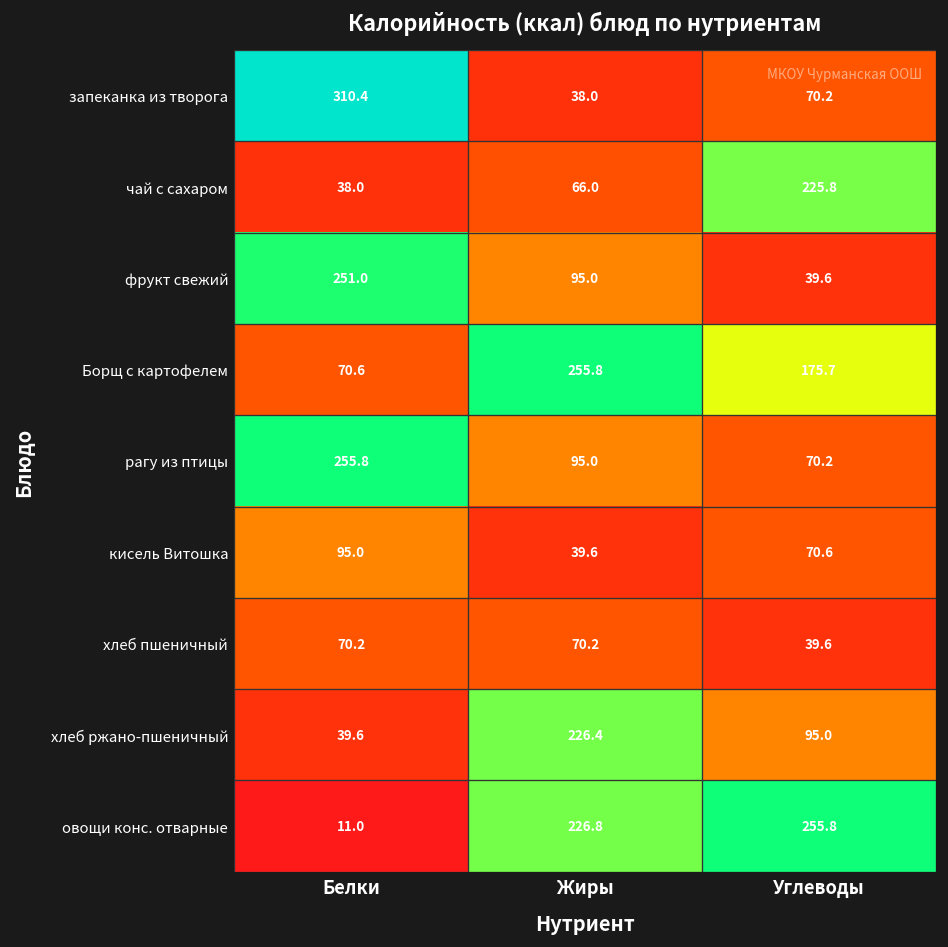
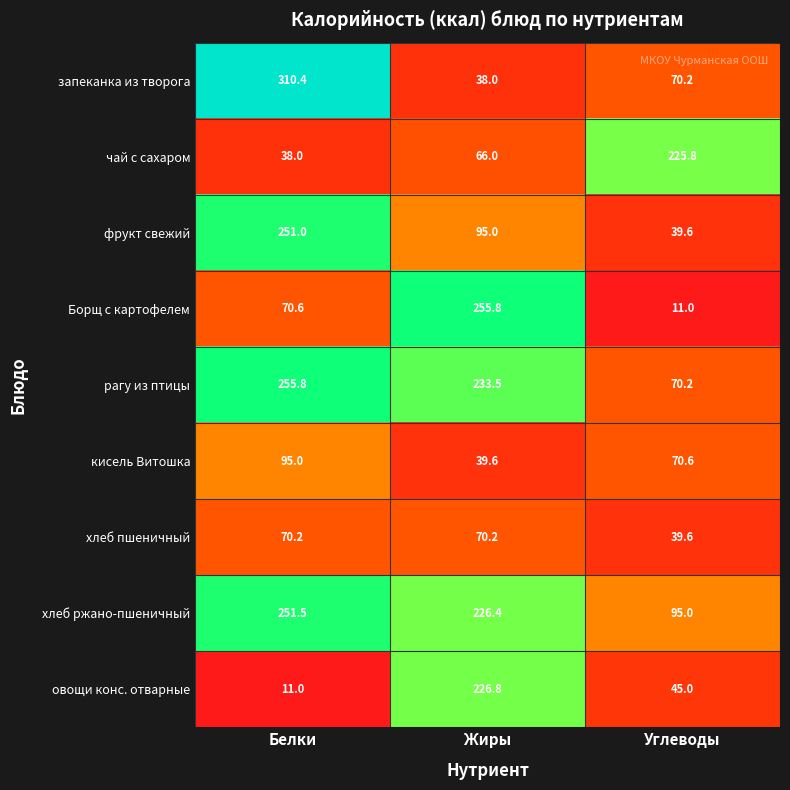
  {
    "запеканка из творога": {
      "Белки": 310.4,
      "Жиры": 38.0
    },
    "чай с сахаром": {
      "Белки": 38.0,
      "Жиры": 66.0,
      "Углеводы": 225.8
    },
    "фрукт свежий": {
      "Белки": 251.0,
      "Жиры": 95.0,
      "Углеводы": 39.6
    },
    "Борщ с картофелем": {
      "Белки": 70.6,
      "Жиры": 255.8,
-     "Углеводы": 175.7
+     "Углеводы": 11.0
    },
    "рагу из птицы": {
      "Белки": 255.8,
-     "Жиры": 95.0,
+     "Жиры": 233.5,
      "Углеводы": 70.2
    },
    "кисель Витошка": {
      "Белки": 95.0,
      "Жиры": 39.6,
      "Углеводы": 70.6
    },
    "хлеб пшеничный": {
      "Белки": 70.2,
      "Жиры": 70.2,
      "Углеводы": 39.6
    },
    "хлеб ржано-пшеничный": {
-     "Белки": 39.6,
+     "Белки": 251.5,
      "Жиры": 226.4,
      "Углеводы": 95.0
    },
    "овощи конс. отварные": {
      "Белки": 11.0,
      "Жиры": 226.8,
-     "Углеводы": 255.8
+     "Углеводы": 45.0
    }
  }
